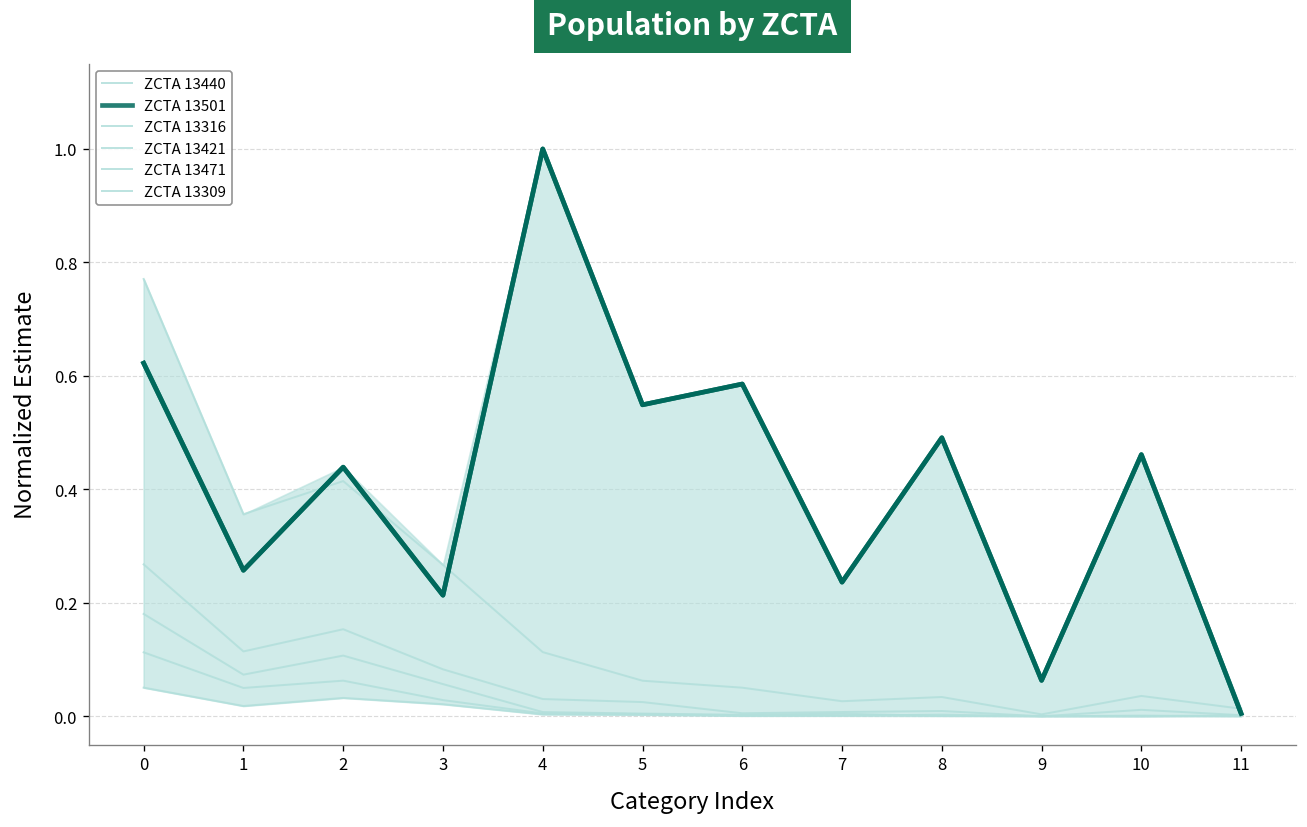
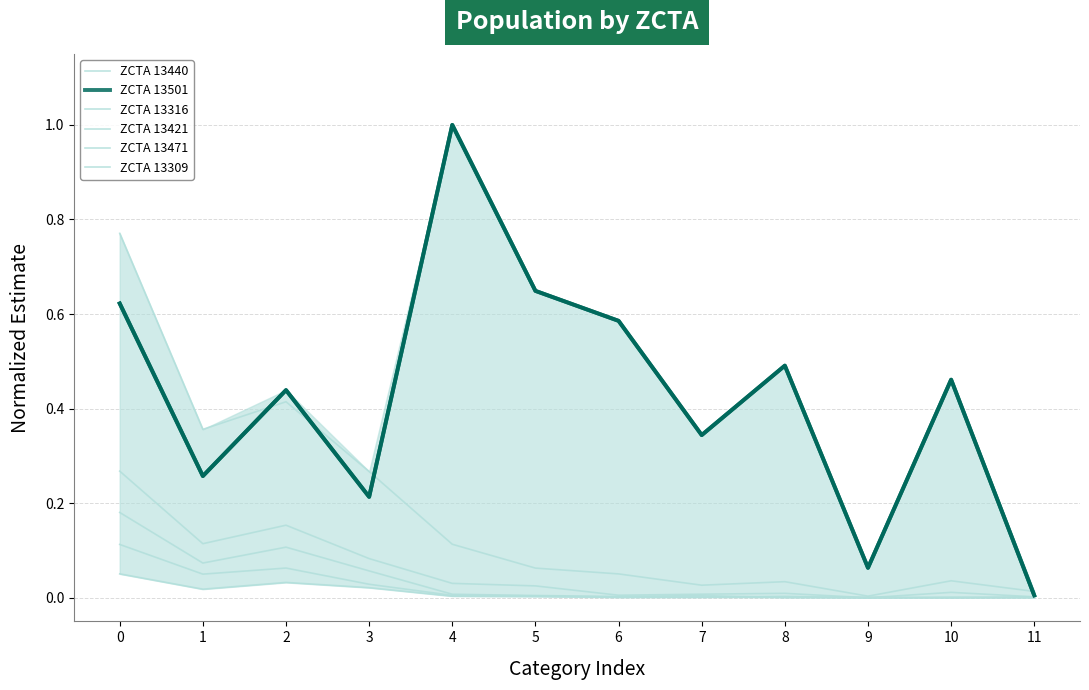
  {
    "ZCTA 13501": {
      "0": 0.62,
      "1": 0.26,
      "3": 0.21,
-     "5": 0.55,
-     "7": 0.24
+     "5": 0.65,
+     "7": 0.34
    }
  }
